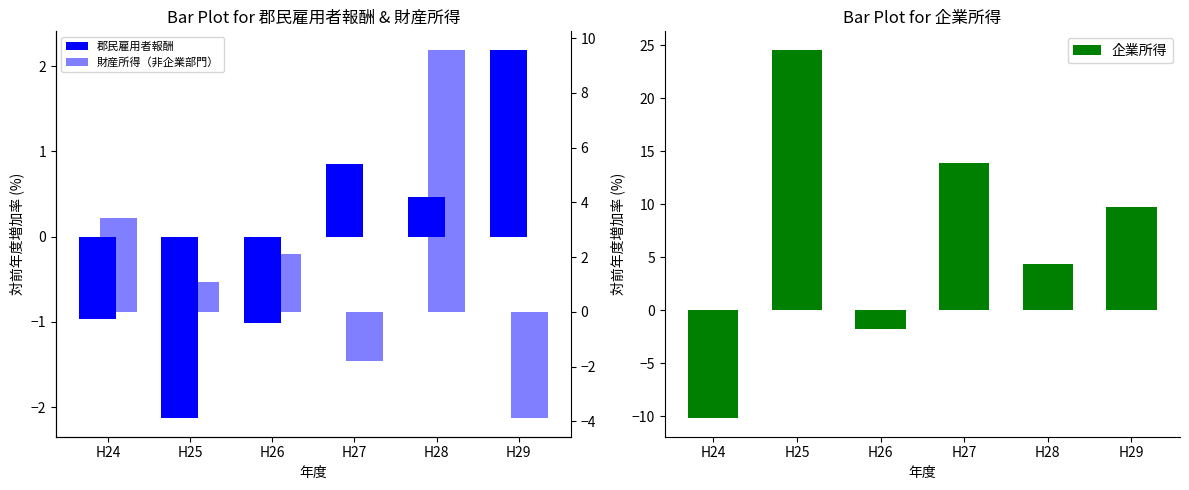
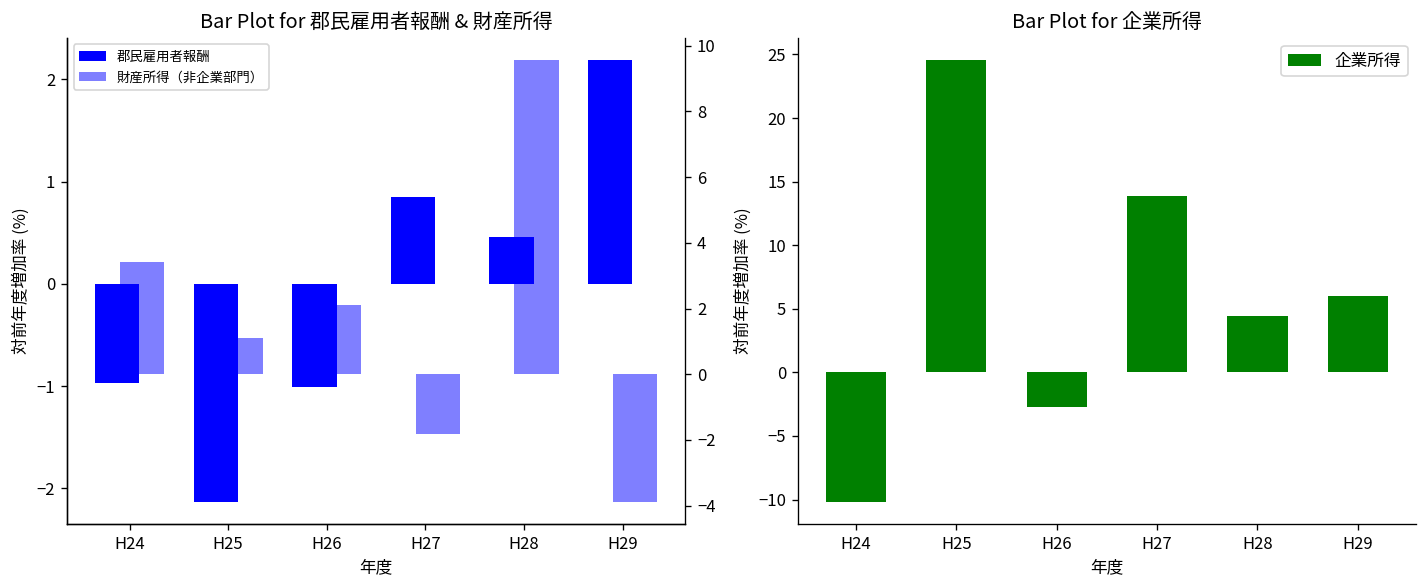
  {
    "Bar Plot for 企業所得": {
      "H24": -10.2,
      "H25": 24.6,
-     "H26": -1.8,
+     "H26": -2.7,
      "H27": 13.9,
      "H28": 4.4,
-     "H29": 9.8
+     "H29": 6.0
    }
  }
